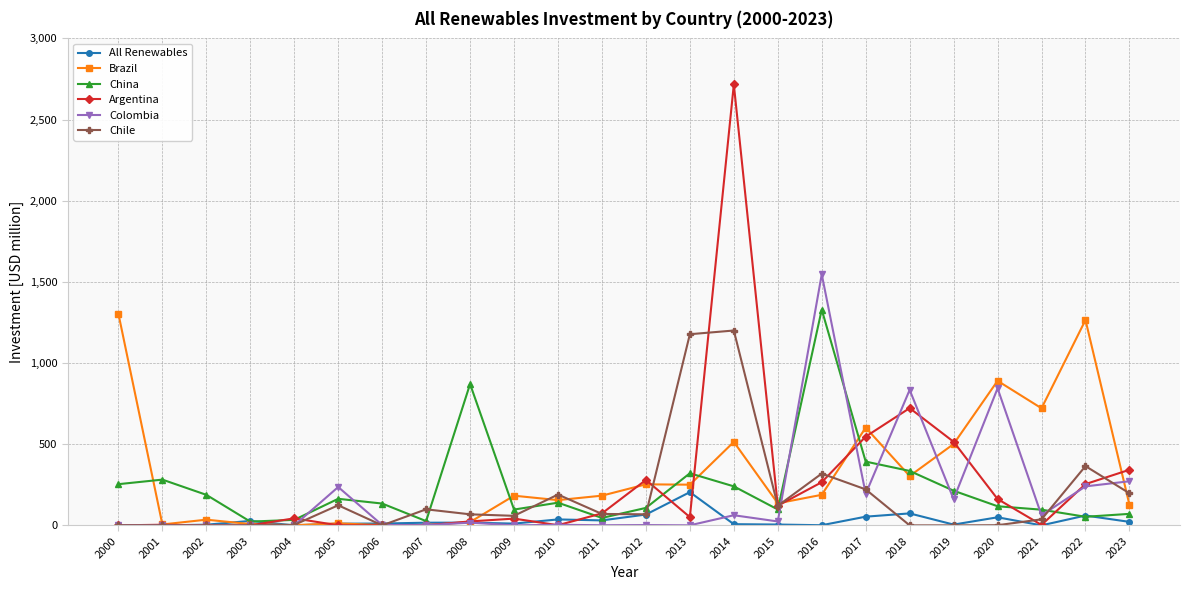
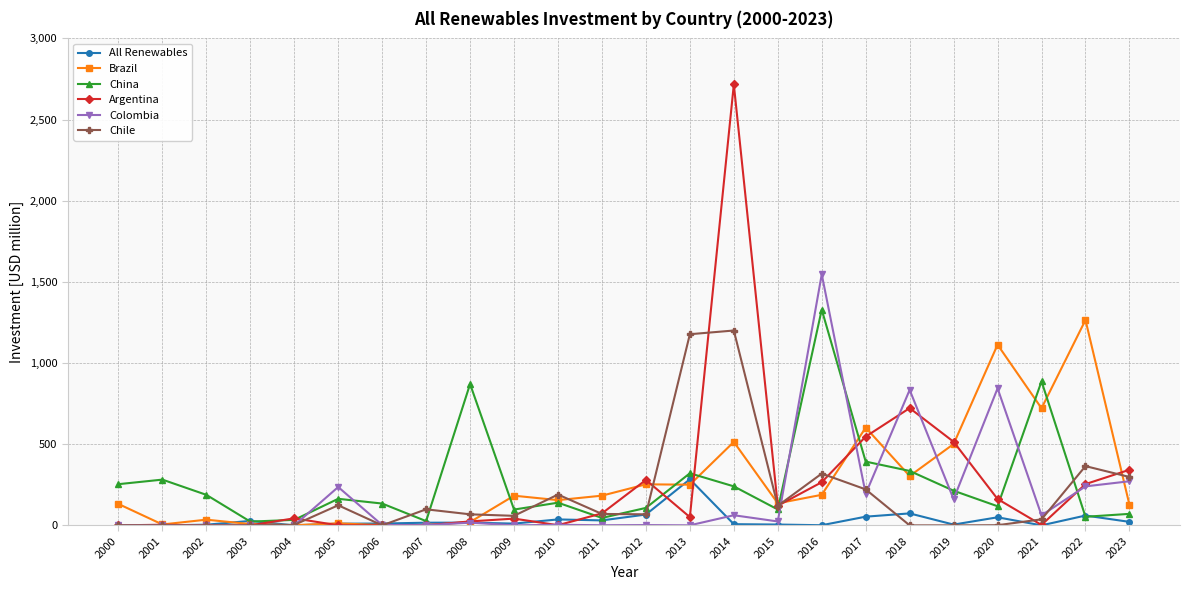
  {
    "All Renewables": {
      "2010": "40",
-     "2013": "200",
+     "2013": "280",
      "2014": "10",
      "2015": "10",
      "2016": "0",
      "2017": "50",
      "2018": "70",
      "2020": "50",
      "2023": "20"
    },
    "Brazil": {
-     "2000": "1,300",
+     "2000": "130",
      "2002": "40",
      "2009": "180",
      "2010": "160",
      "2011": "180",
      "2012": "250",
      "2013": "250",
      "2014": "510",
      "2016": "190",
      "2017": "600",
      "2018": "300",
-     "2020": "890",
+     "2020": "1,110",
      "2021": "720",
      "2022": "1,270",
      "2023": "130"
    },
    "China": {
      "2000": "250",
      "2001": "280",
      "2002": "190",
      "2005": "160",
      "2006": "130",
      "2008": "870",
      "2009": "100",
      "2010": "140",
      "2012": "110",
      "2013": "320",
      "2014": "240",
      "2015": "100",
      "2016": "1,330",
      "2017": "390",
      "2018": "340",
      "2019": "210",
      "2020": "120",
-     "2021": "100",
+     "2021": "890",
      "2023": "70"
    },
    "Argentina": {
      "2009": "40",
      "2012": "280",
      "2013": "50",
      "2014": "2,720",
      "2016": "270",
      "2017": "550",
      "2018": "720",
      "2020": "160",
      "2023": "340"
    },
    "Colombia": {
      "2005": "240",
      "2011": "0",
      "2012": "0",
      "2013": "0",
      "2014": "60",
      "2015": "20",
      "2016": "1,550",
      "2017": "190",
      "2018": "830",
      "2019": "160",
      "2020": "840",
      "2021": "60",
      "2023": "270"
    },
    "Chile": {
      "2005": "120",
      "2007": "100",
      "2008": "70",
      "2009": "60",
      "2010": "190",
      "2013": "1,180",
      "2014": "1,200",
      "2016": "320",
      "2017": "220",
      "2018": "0",
      "2020": "0",
      "2021": "40",
      "2022": "370",
-     "2023": "200"
+     "2023": "300"
    }
  }
